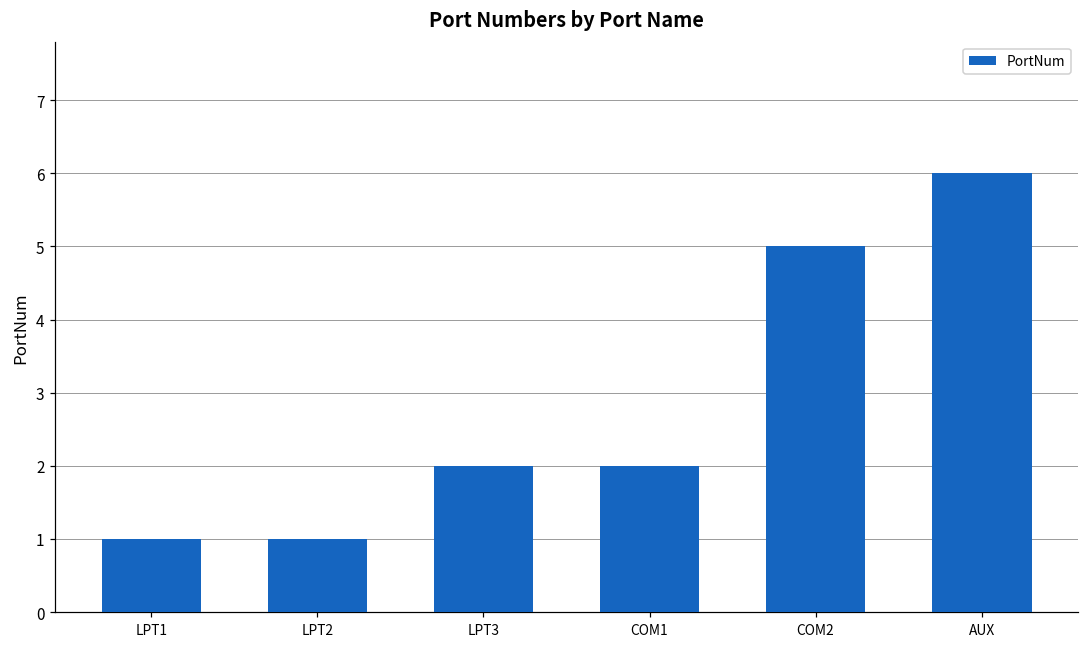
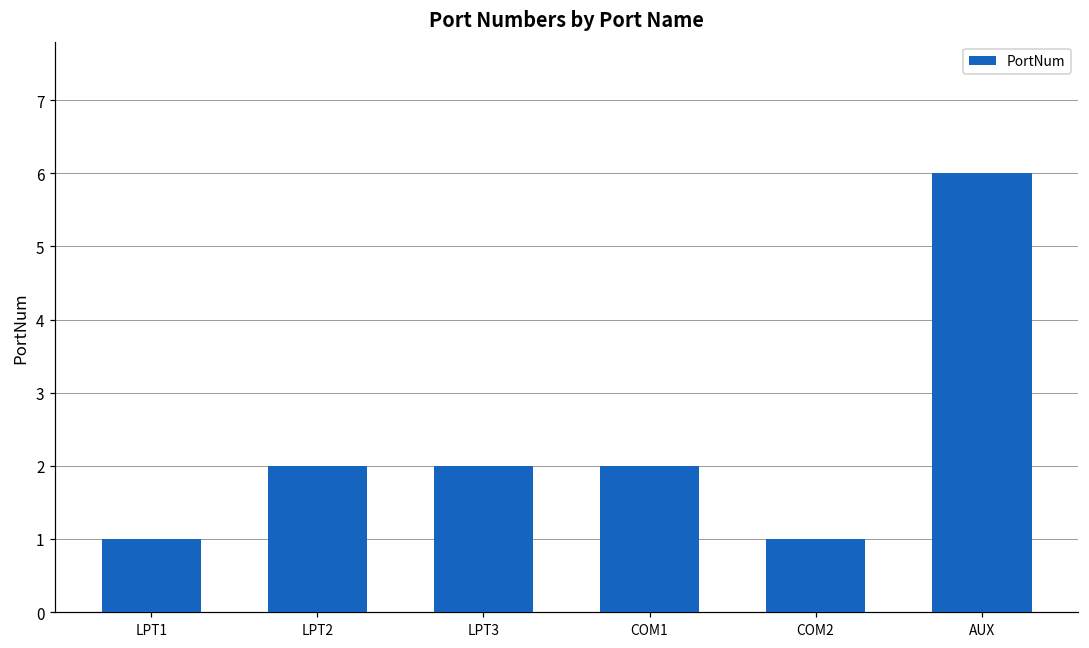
  {
    "LPT1": 1,
-   "LPT2": 1,
+   "LPT2": 2,
    "LPT3": 2,
    "COM1": 2,
-   "COM2": 5,
+   "COM2": 1,
    "AUX": 6
  }
